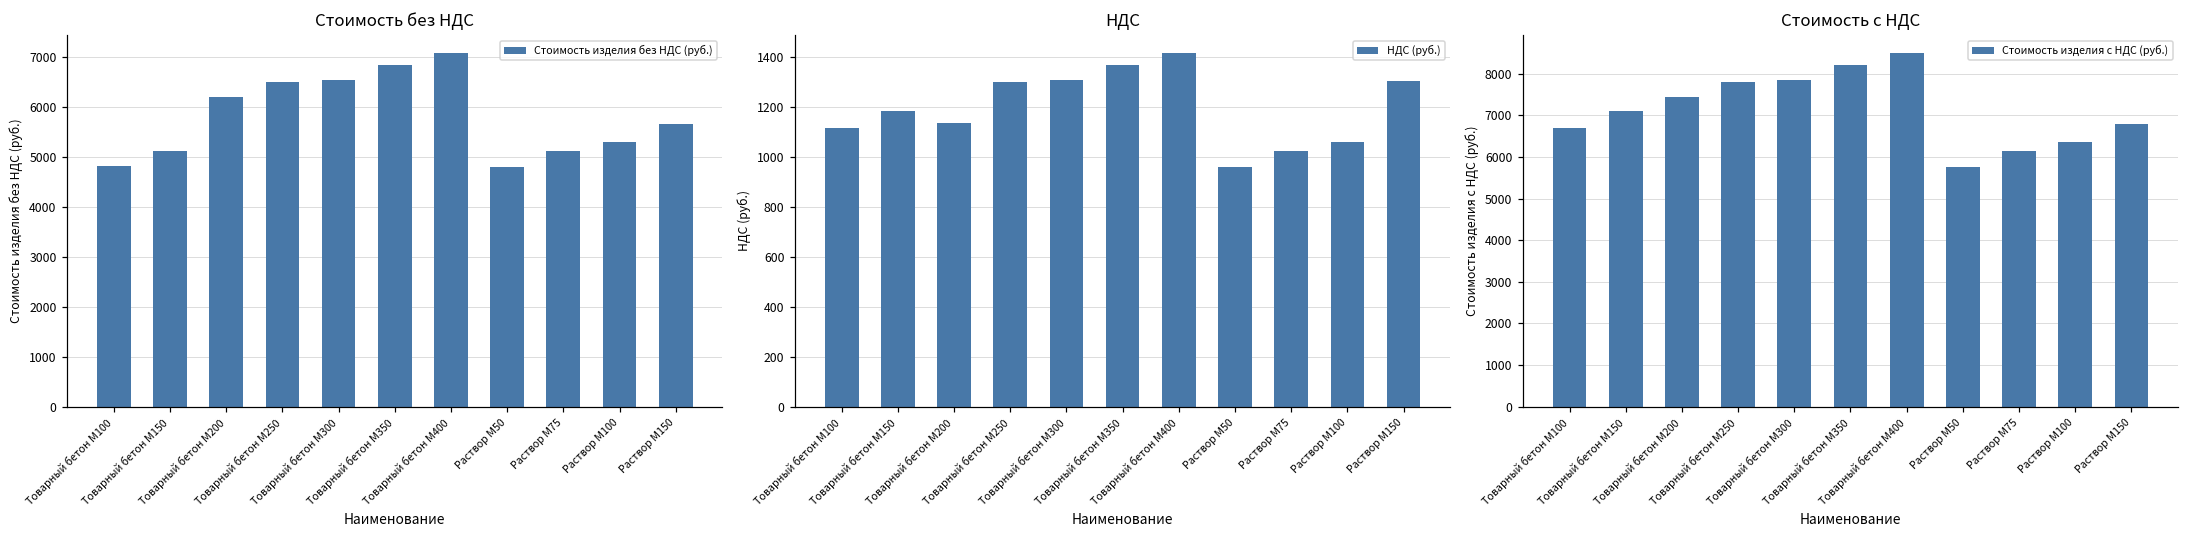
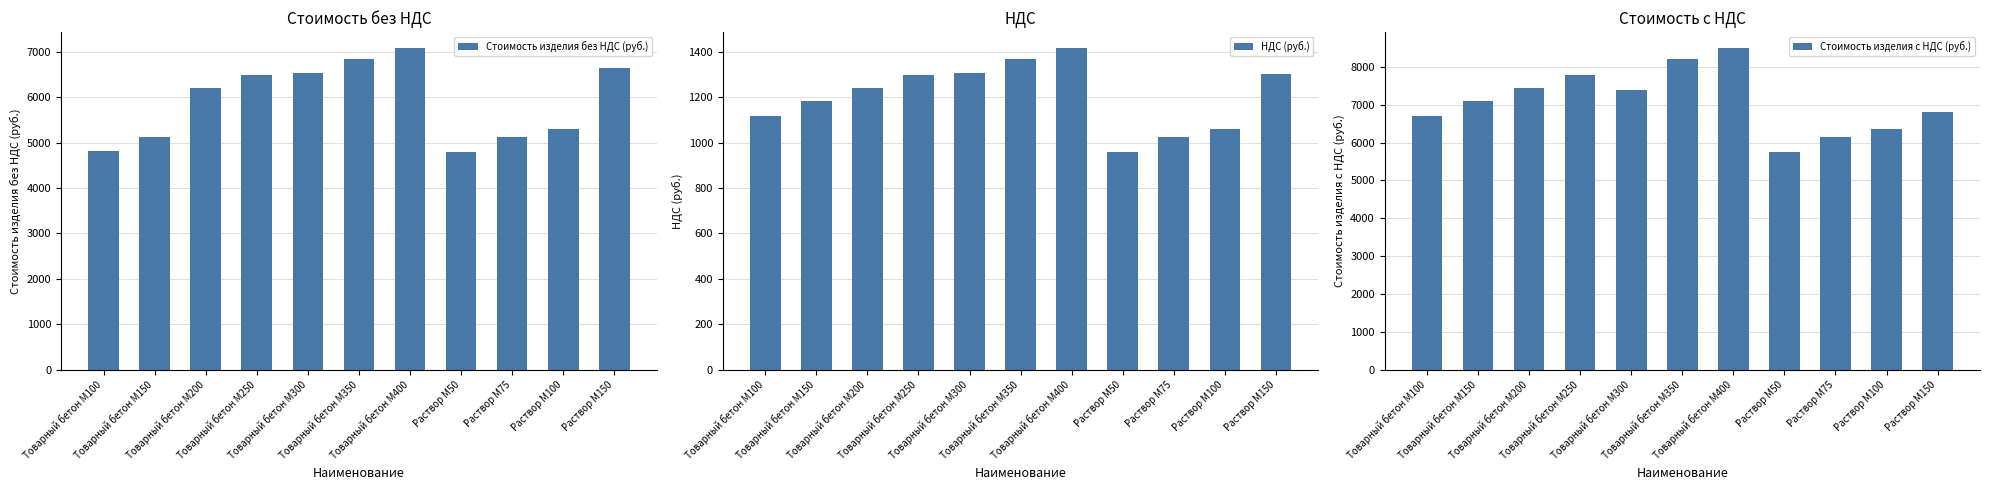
  {
    "Стоимость без НДС": {
      "Товарный бетон М100": 4800,
      "Товарный бетон М150": 5100,
      "Товарный бетон М200": 6200,
      "Товарный бетон М250": 6500,
      "Товарный бетон М300": 6500,
      "Товарный бетон М350": 6800,
      "Товарный бетон М400": 7100,
      "Раствор М50": 4800,
      "Раствор М75": 5100,
      "Раствор М100": 5300,
-     "Раствор М150": 5700
+     "Раствор М150": 6600
    },
    "НДС": {
      "Товарный бетон М100": 1120,
      "Товарный бетон М150": 1180,
-     "Товарный бетон М200": 1140,
+     "Товарный бетон М200": 1240,
      "Товарный бетон М250": 1300,
      "Товарный бетон М300": 1310,
      "Товарный бетон М350": 1370,
      "Товарный бетон М400": 1420,
      "Раствор М50": 960,
      "Раствор М75": 1030,
      "Раствор М100": 1060,
      "Раствор М150": 1300
    },
    "Стоимость с НДС": {
      "Товарный бетон М100": 6700,
      "Товарный бетон М150": 7100,
      "Товарный бетон М200": 7500,
      "Товарный бетон М250": 7800,
-     "Товарный бетон М300": 7900,
+     "Товарный бетон М300": 7400,
      "Товарный бетон М350": 8200,
      "Товарный бетон М400": 8500,
      "Раствор М50": 5800,
      "Раствор М75": 6200,
      "Раствор М100": 6400,
      "Раствор М150": 6800
    }
  }
